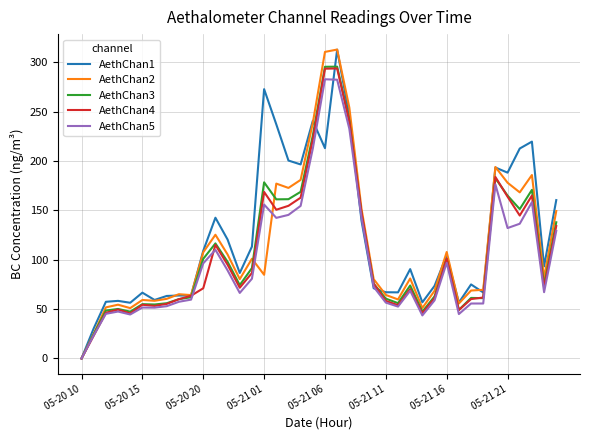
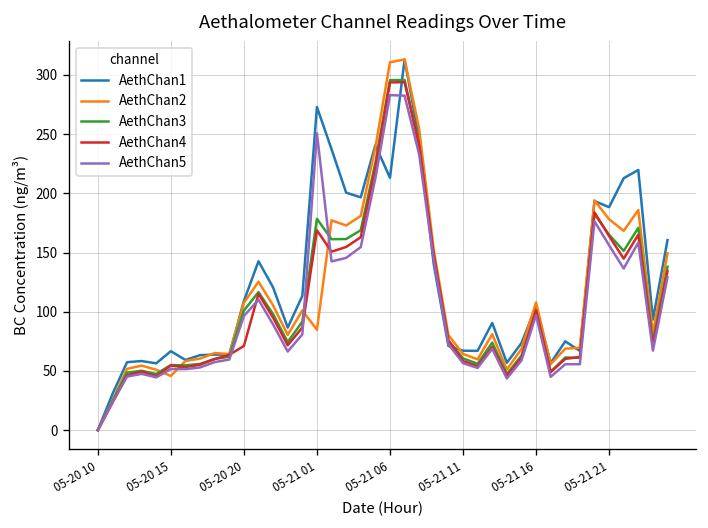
  {
    "AethChan1": {
      "05-20 15": 70,
      "05-21 01": 270,
      "05-21 06": 210,
      "05-21 11": 70,
      "05-21 16": 100,
      "05-21 21": 190
    },
    "AethChan2": {
-     "05-20 15": 60,
+     "05-20 15": 50,
      "05-21 01": 80,
      "05-21 06": 310,
      "05-21 11": 60,
      "05-21 16": 110,
      "05-21 21": 180
    },
    "AethChan3": {
      "05-20 20": 100,
      "05-21 01": 180
    },
    "AethChan4": {
      "05-20 20": 70,
      "05-21 01": 170
    },
    "AethChan5": {
      "05-20 15": 50,
      "05-20 20": 100,
-     "05-21 01": 160,
+     "05-21 01": 250,
      "05-21 06": 280,
      "05-21 16": 100,
-     "05-21 21": 130
+     "05-21 21": 160
    }
  }
